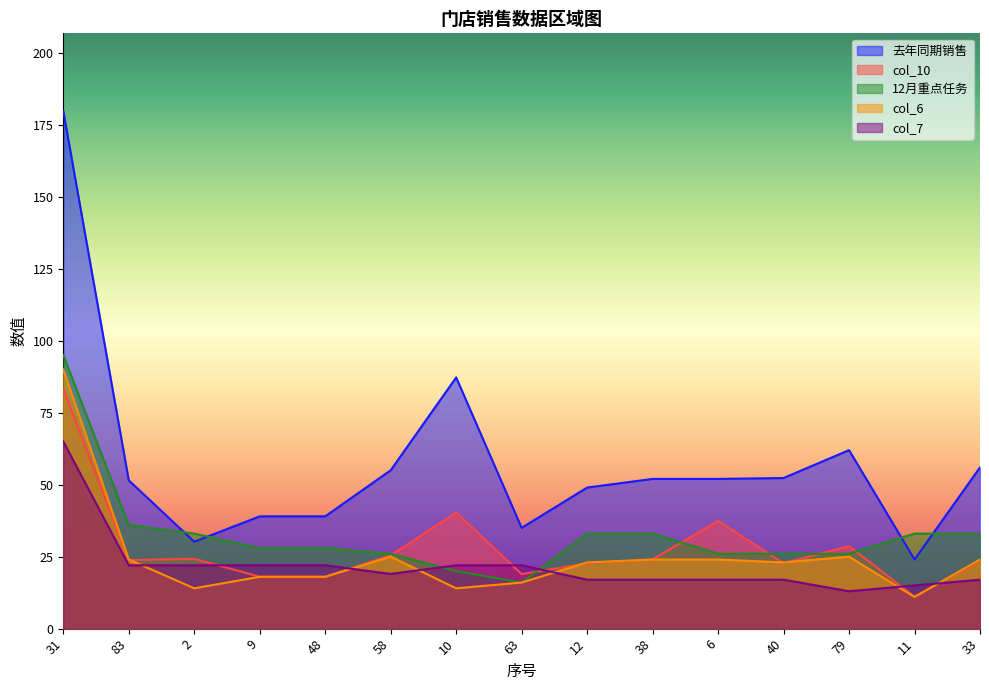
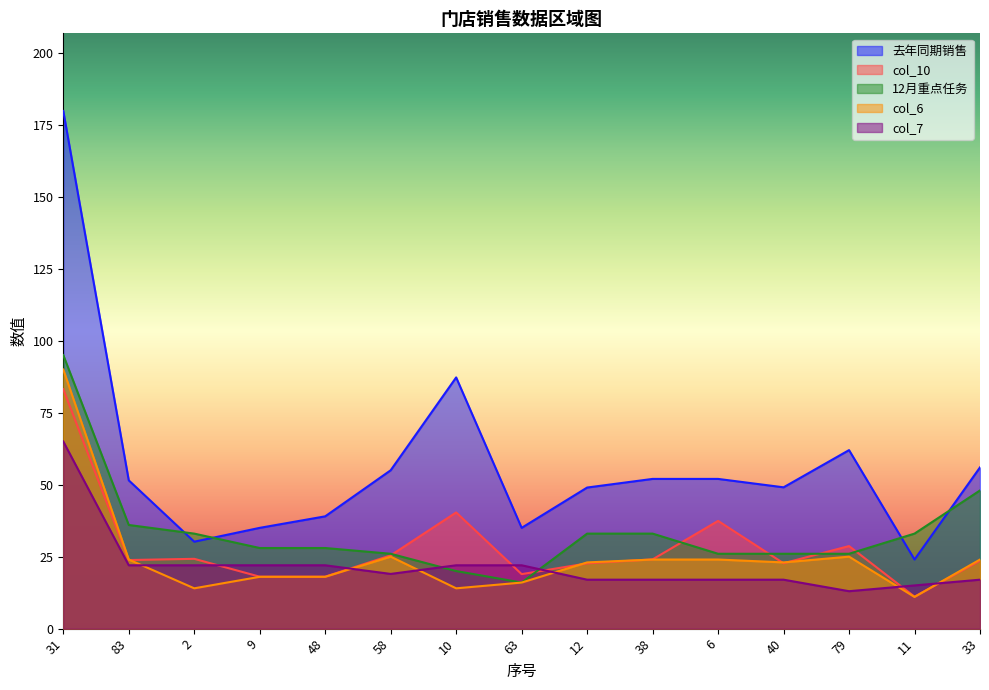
  {
    "去年同期销售": {
      "31": 180,
      "83": 51,
      "2": 30,
-     "9": 39,
+     "9": 35,
      "48": 39,
      "58": 55,
      "10": 87,
      "63": 35,
      "12": 49,
      "38": 52,
      "6": 52,
-     "40": 52,
+     "40": 49,
      "79": 62,
      "11": 24,
      "33": 56
    },
    "col_10": {
      "31": 83,
      "2": 24,
      "10": 40,
      "63": 19,
      "6": 37,
      "79": 29
    },
    "12月重点任务": {
      "31": 95,
      "83": 36,
      "2": 33,
      "9": 28,
      "48": 28,
      "10": 20,
      "12": 33,
      "38": 33,
      "6": 26,
      "40": 26,
      "79": 26,
      "11": 33,
-     "33": 33
+     "33": 48
    },
    "col_6": {
      "31": 90,
      "2": 14,
      "10": 14,
      "6": 24,
      "79": 25
    },
    "col_7": {
      "31": 65,
      "83": 22,
      "2": 22,
      "9": 22,
      "48": 22,
      "58": 19,
      "10": 22,
      "63": 22,
      "12": 17,
      "38": 17,
      "6": 17,
      "40": 17,
      "79": 13,
      "11": 15,
      "33": 17
    }
  }
